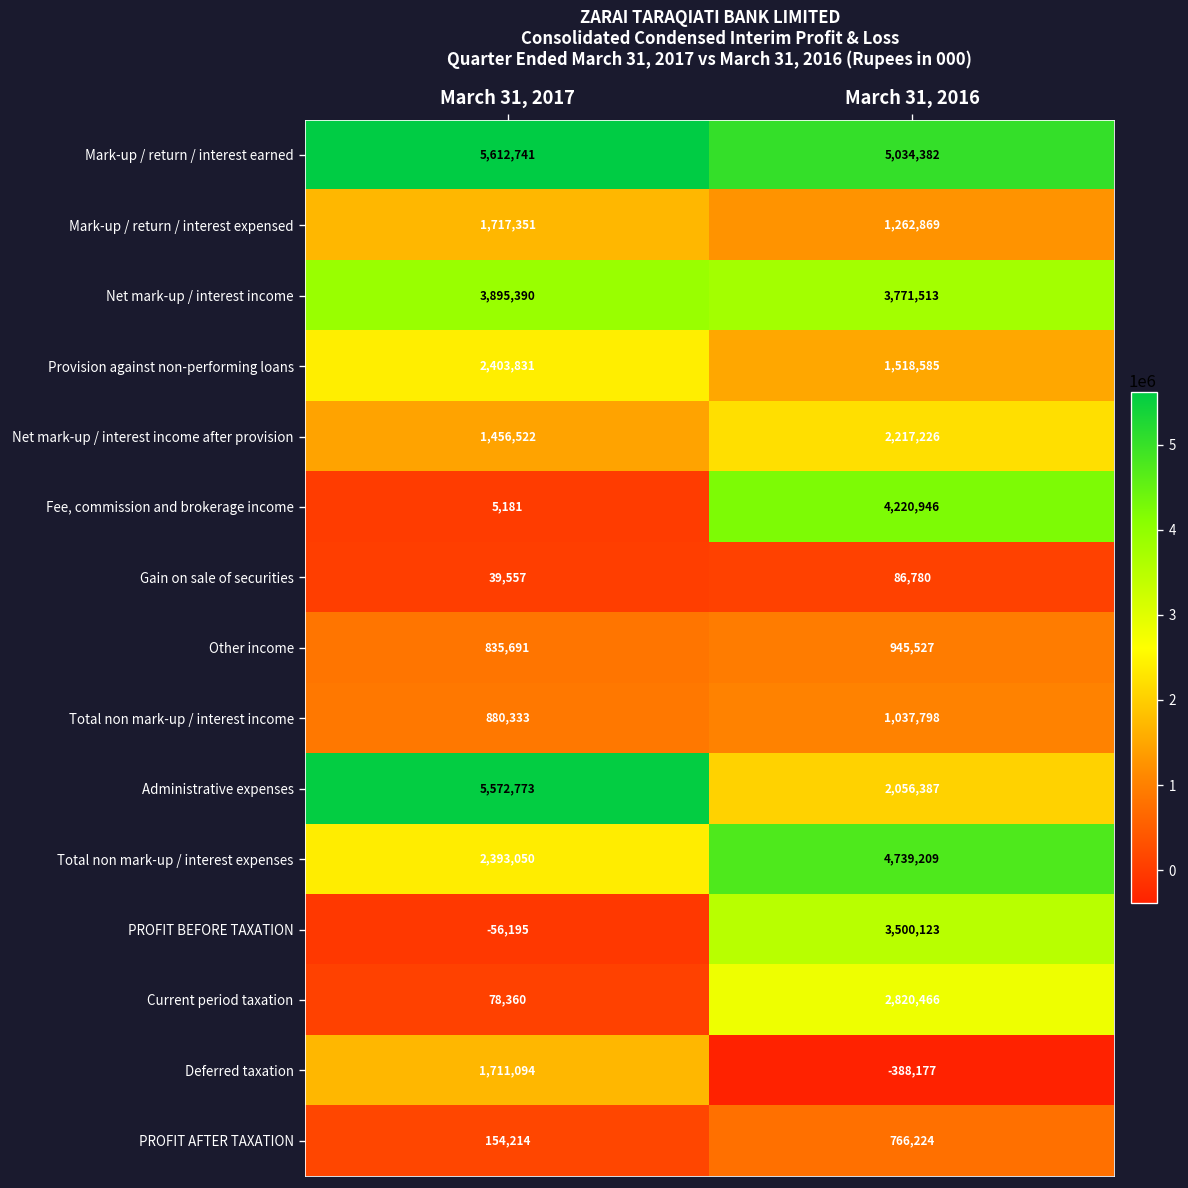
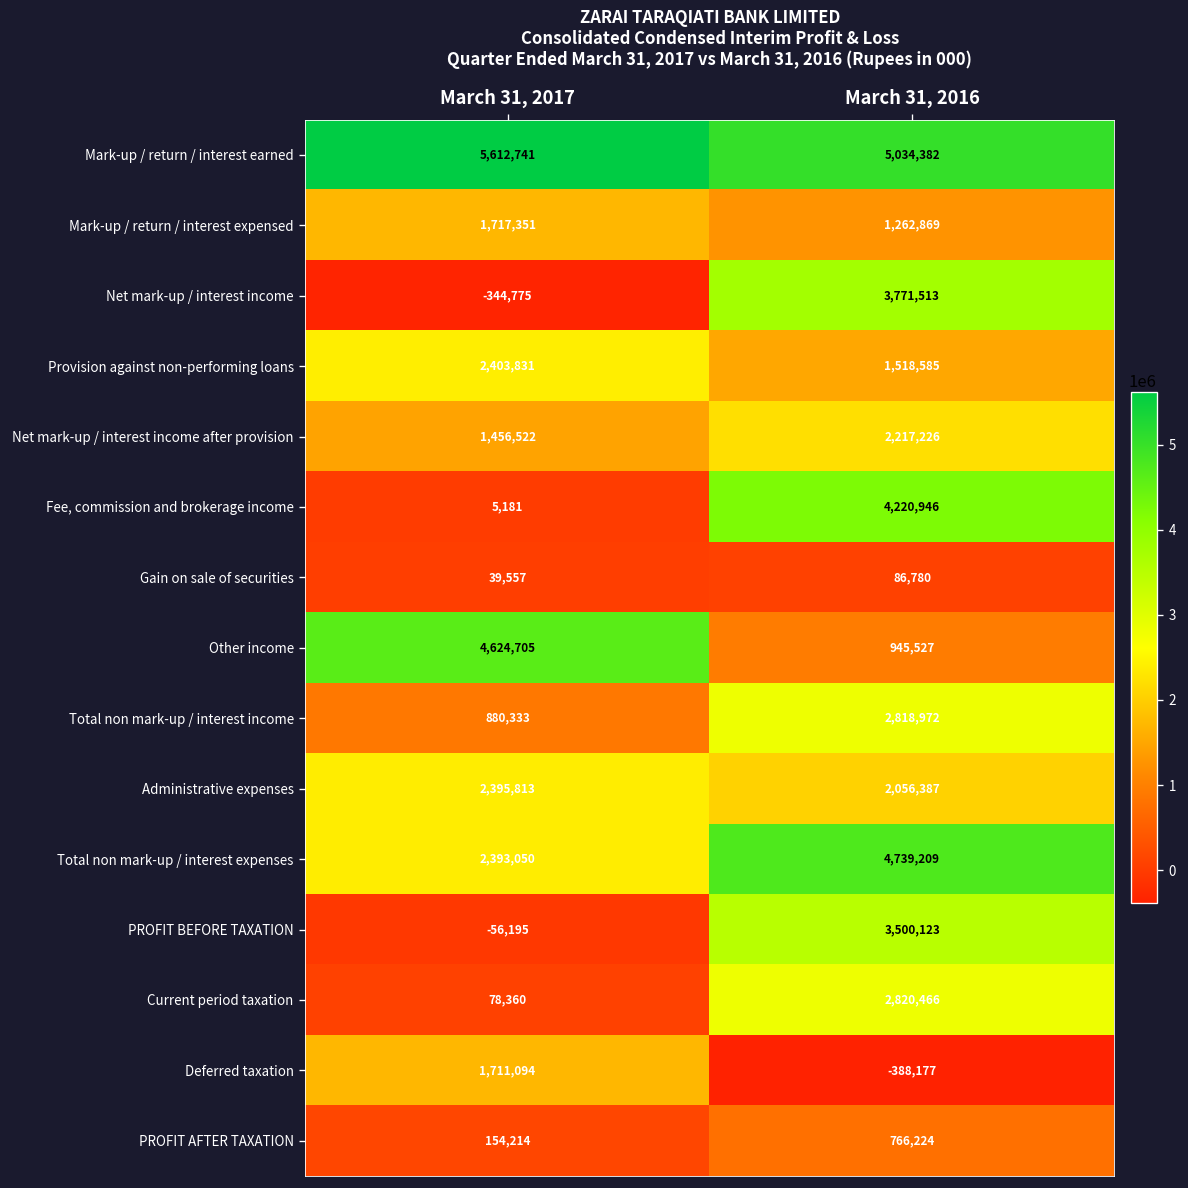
  {
    "Mark-up / return / interest earned": {
      "March 31, 2017": "5,612,741",
      "March 31, 2016": "5,034,382"
    },
    "Mark-up / return / interest expensed": {
      "March 31, 2017": "1,717,351",
      "March 31, 2016": "1,262,869"
    },
    "Net mark-up / interest income": {
-     "March 31, 2017": "3,895,390",
+     "March 31, 2017": "-344,775",
      "March 31, 2016": "3,771,513"
    },
    "Provision against non-performing loans": {
      "March 31, 2017": "2,403,831",
      "March 31, 2016": "1,518,585"
    },
    "Net mark-up / interest income after provision": {
      "March 31, 2017": "1,456,522",
      "March 31, 2016": "2,217,226"
    },
    "Fee, commission and brokerage income": {
      "March 31, 2017": "5,181",
      "March 31, 2016": "4,220,946"
    },
    "Gain on sale of securities": {
      "March 31, 2017": "39,557",
      "March 31, 2016": "86,780"
    },
    "Other income": {
-     "March 31, 2017": "835,691",
+     "March 31, 2017": "4,624,705",
      "March 31, 2016": "945,527"
    },
    "Total non mark-up / interest income": {
      "March 31, 2017": "880,333",
-     "March 31, 2016": "1,037,798"
+     "March 31, 2016": "2,818,972"
    },
    "Administrative expenses": {
-     "March 31, 2017": "5,572,773",
+     "March 31, 2017": "2,395,813",
      "March 31, 2016": "2,056,387"
    },
    "Total non mark-up / interest expenses": {
      "March 31, 2017": "2,393,050",
      "March 31, 2016": "4,739,209"
    },
    "PROFIT BEFORE TAXATION": {
      "March 31, 2017": "-56,195",
      "March 31, 2016": "3,500,123"
    },
    "Current period taxation": {
      "March 31, 2017": "78,360",
      "March 31, 2016": "2,820,466"
    },
    "Deferred taxation": {
      "March 31, 2017": "1,711,094",
      "March 31, 2016": "-388,177"
    },
    "PROFIT AFTER TAXATION": {
      "March 31, 2017": "154,214",
      "March 31, 2016": "766,224"
    }
  }
